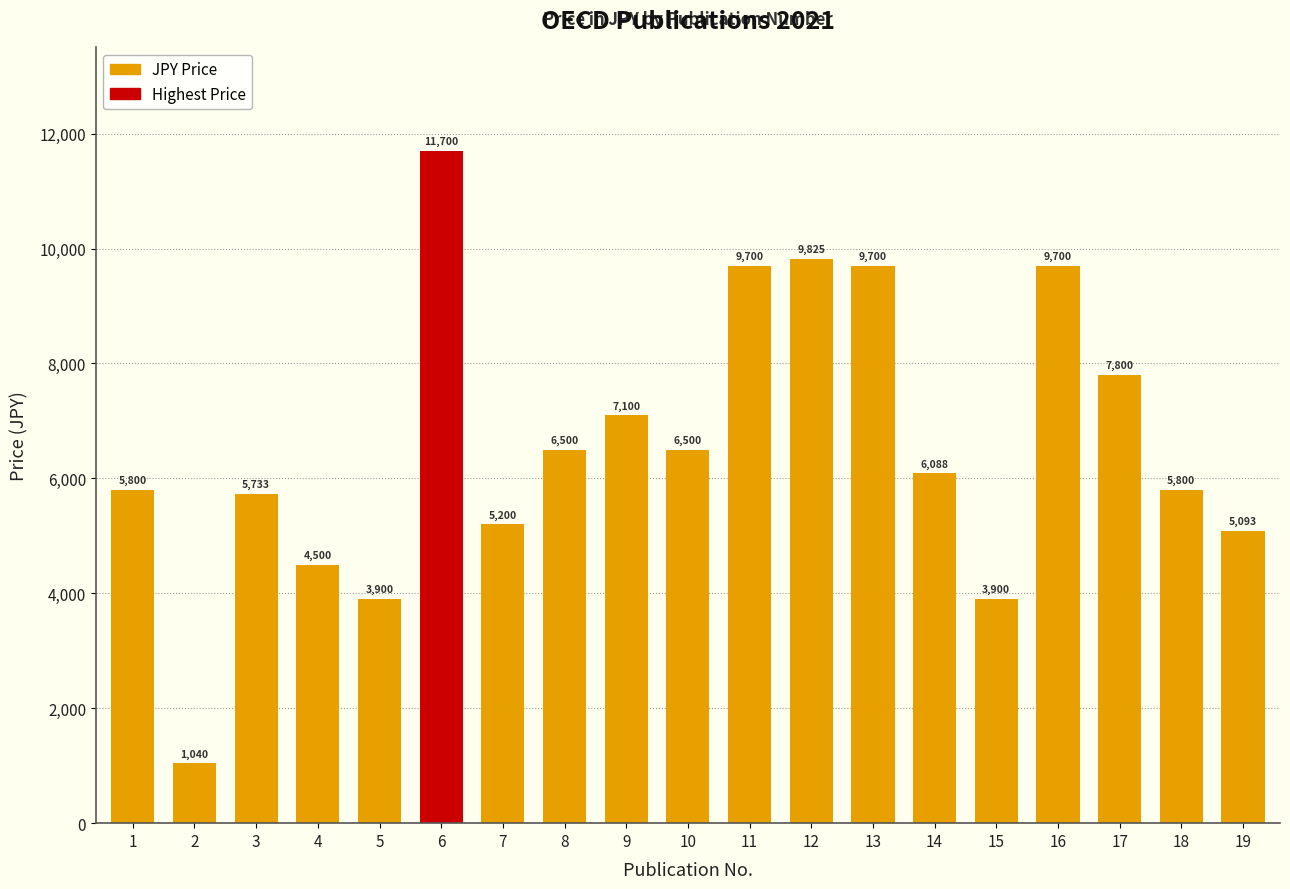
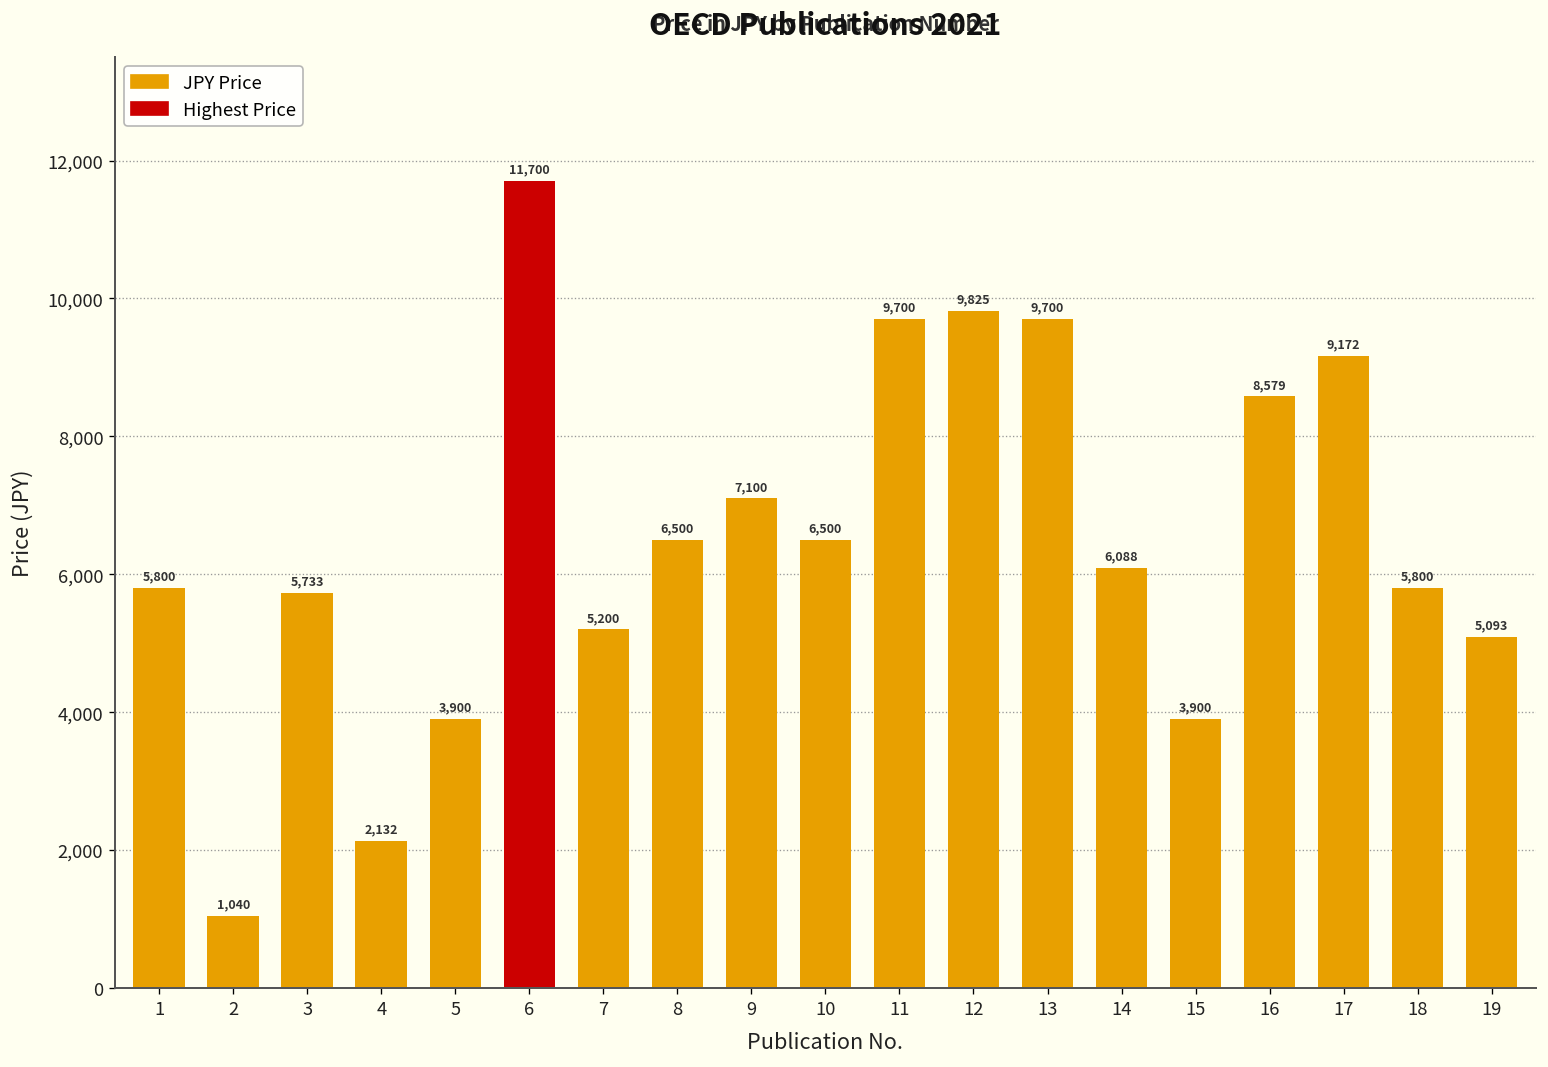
  {
    "1": "5,800",
    "2": "1,040",
    "3": "5,733",
-   "4": "4,500",
+   "4": "2,132",
    "5": "3,900",
    "6": "11,700",
    "7": "5,200",
    "8": "6,500",
    "9": "7,100",
    "10": "6,500",
    "11": "9,700",
    "12": "9,825",
    "13": "9,700",
    "14": "6,088",
    "15": "3,900",
-   "16": "9,700",
-   "17": "7,800",
+   "16": "8,579",
+   "17": "9,172",
    "18": "5,800",
    "19": "5,093"
  }
